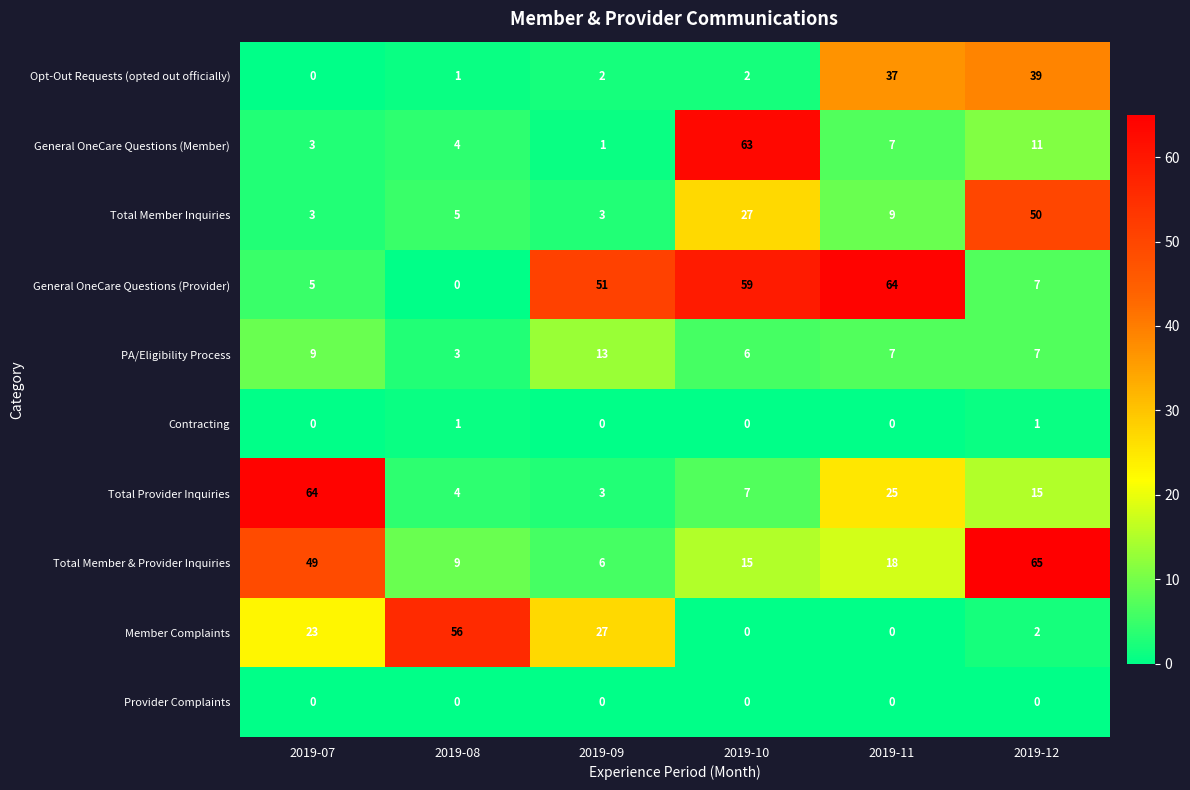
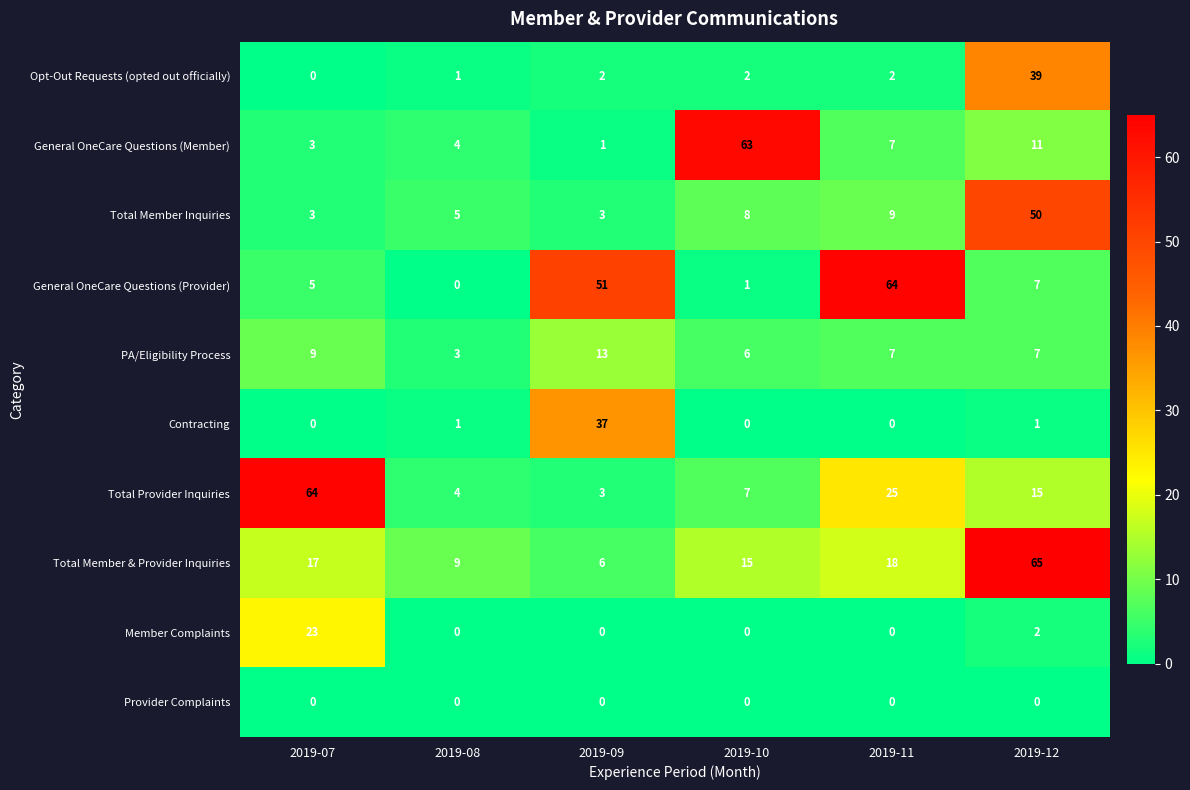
  {
    "Opt-Out Requests (opted out officially)": {
      "2019-07": 0,
      "2019-08": 1,
      "2019-09": 2,
      "2019-10": 2,
-     "2019-11": 37,
+     "2019-11": 2,
      "2019-12": 39
    },
    "General OneCare Questions (Member)": {
      "2019-07": 3,
      "2019-08": 4,
      "2019-09": 1,
      "2019-10": 63,
      "2019-11": 7,
      "2019-12": 11
    },
    "Total Member Inquiries": {
      "2019-07": 3,
      "2019-08": 5,
      "2019-09": 3,
-     "2019-10": 27,
+     "2019-10": 8,
      "2019-11": 9,
      "2019-12": 50
    },
    "General OneCare Questions (Provider)": {
      "2019-07": 5,
      "2019-08": 0,
      "2019-09": 51,
-     "2019-10": 59,
+     "2019-10": 1,
      "2019-11": 64,
      "2019-12": 7
    },
    "PA/Eligibility Process": {
      "2019-07": 9,
      "2019-08": 3,
      "2019-09": 13,
      "2019-10": 6,
      "2019-11": 7,
      "2019-12": 7
    },
    "Contracting": {
      "2019-07": 0,
      "2019-08": 1,
-     "2019-09": 0,
+     "2019-09": 37,
      "2019-10": 0,
      "2019-11": 0,
      "2019-12": 1
    },
    "Total Provider Inquiries": {
      "2019-07": 64,
      "2019-08": 4,
      "2019-09": 3,
      "2019-10": 7,
      "2019-11": 25,
      "2019-12": 15
    },
    "Total Member & Provider Inquiries": {
-     "2019-07": 49,
+     "2019-07": 17,
      "2019-08": 9,
      "2019-09": 6,
      "2019-10": 15,
      "2019-11": 18,
      "2019-12": 65
    },
    "Member Complaints": {
      "2019-07": 23,
-     "2019-08": 56,
-     "2019-09": 27,
+     "2019-08": 0,
+     "2019-09": 0,
      "2019-10": 0,
      "2019-11": 0,
      "2019-12": 2
    },
    "Provider Complaints": {
      "2019-07": 0,
      "2019-08": 0,
      "2019-09": 0,
      "2019-10": 0,
      "2019-11": 0,
      "2019-12": 0
    }
  }
